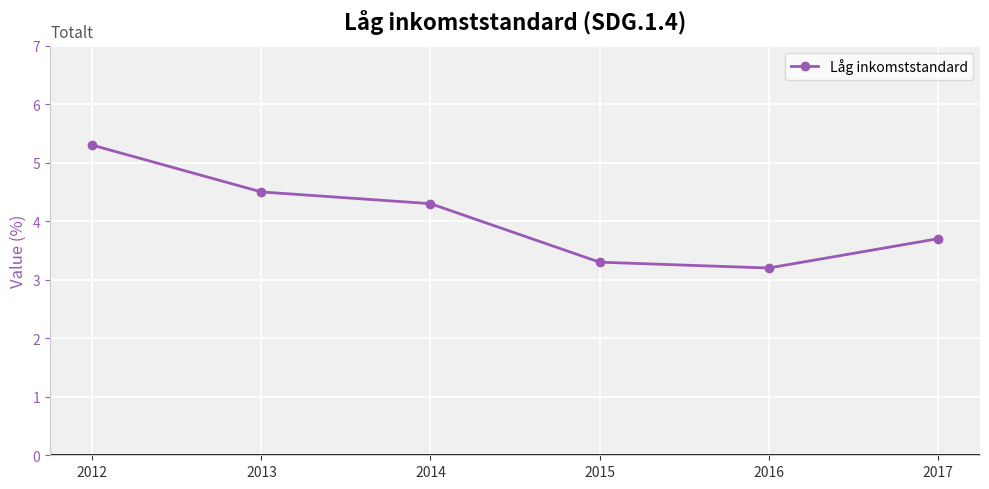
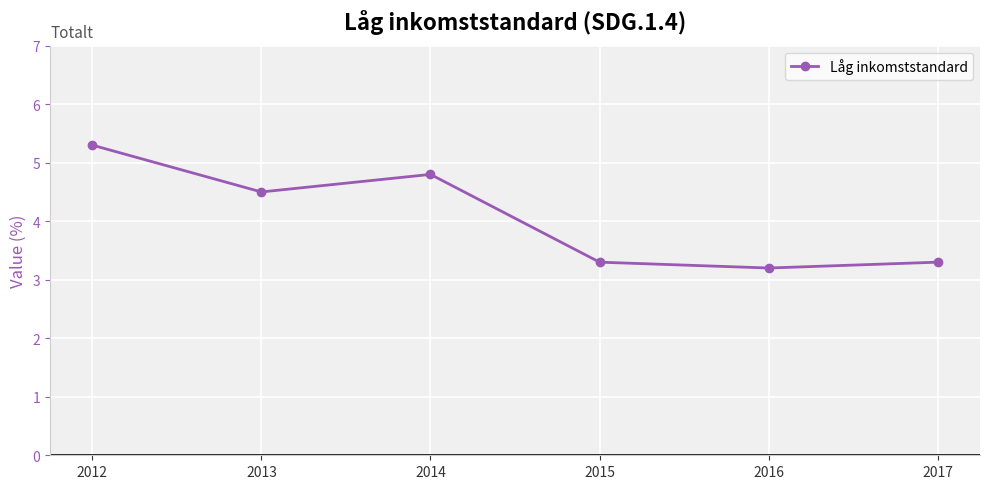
  {
    "2012": 5.3,
    "2013": 4.5,
-   "2014": 4.3,
+   "2014": 4.8,
    "2015": 3.3,
    "2016": 3.2,
-   "2017": 3.7
+   "2017": 3.3
  }
